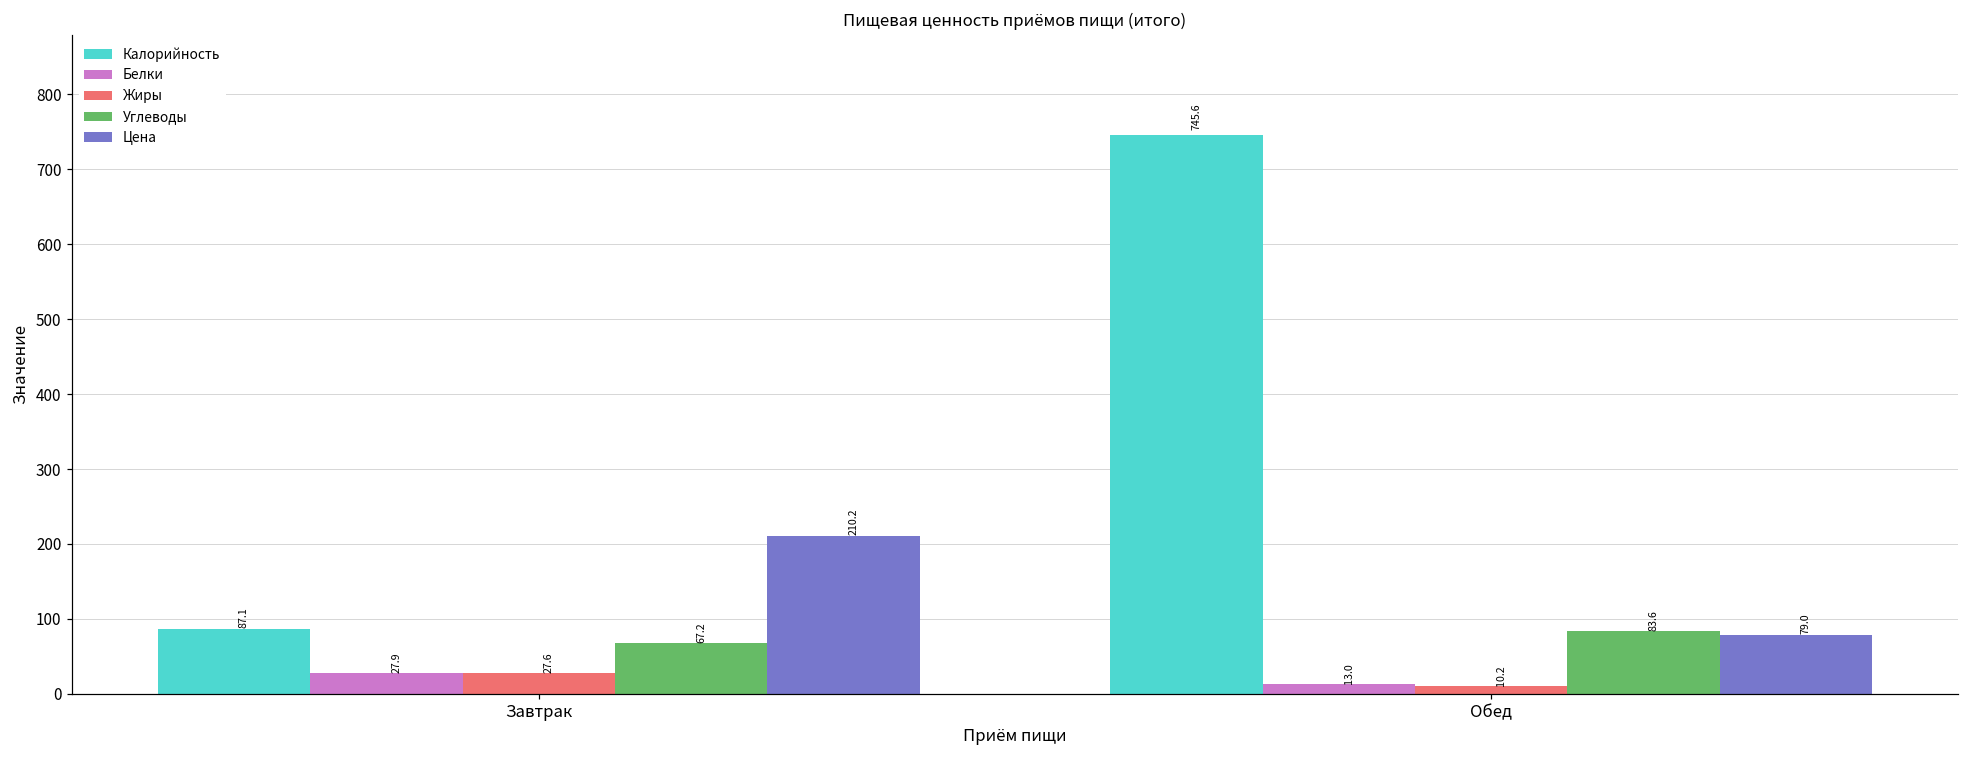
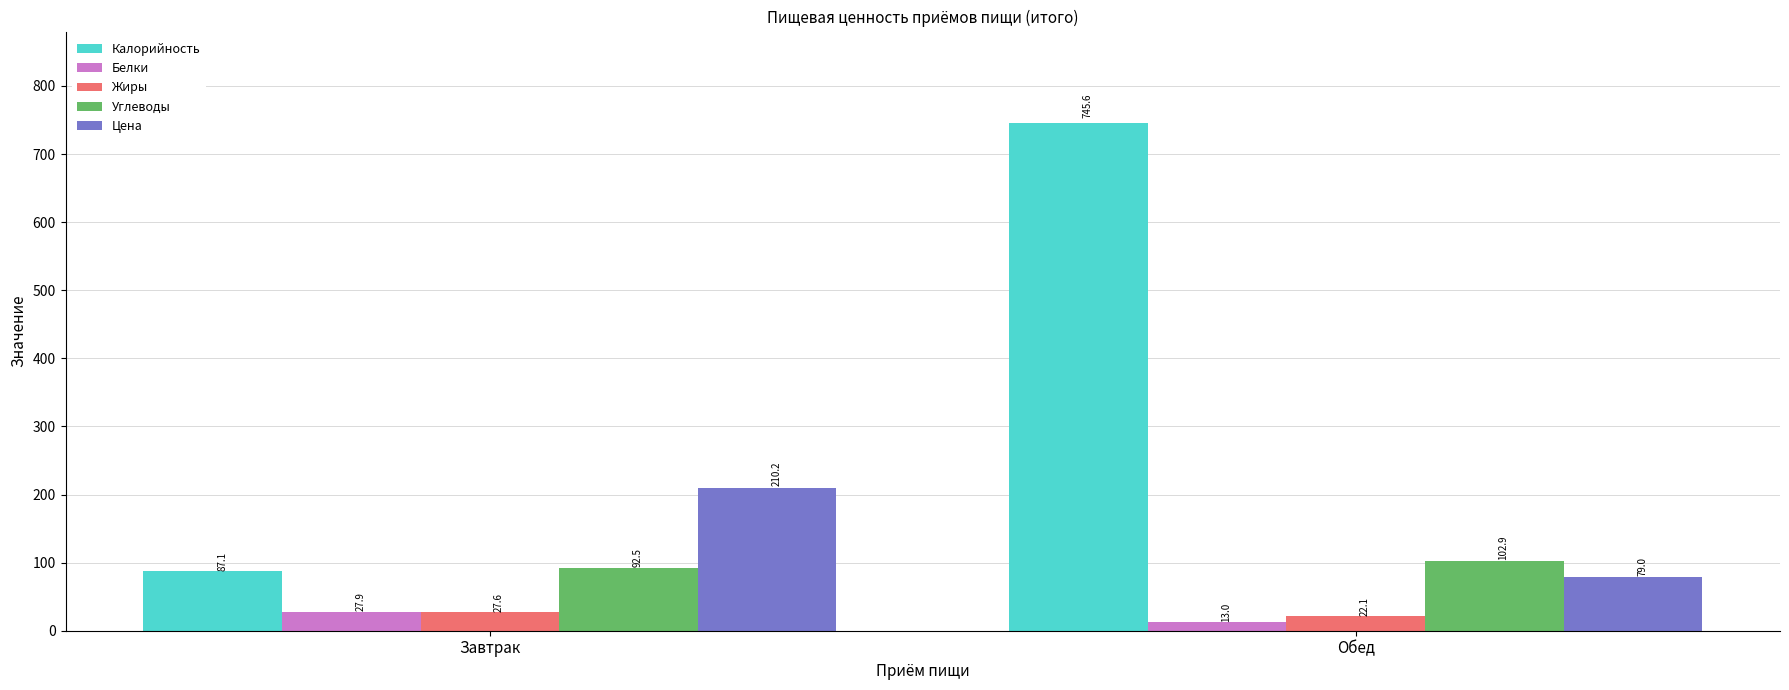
  {
    "Калорийность": {
      "Завтрак": 87.1,
      "Обед": 745.6
    },
    "Белки": {
      "Завтрак": 27.9,
      "Обед": 13.0
    },
    "Жиры": {
      "Завтрак": 27.6,
-     "Обед": 10.2
+     "Обед": 22.1
    },
    "Углеводы": {
-     "Завтрак": 67.2,
-     "Обед": 83.6
+     "Завтрак": 92.5,
+     "Обед": 102.9
    },
    "Цена": {
      "Завтрак": 210.2,
      "Обед": 79.0
    }
  }
